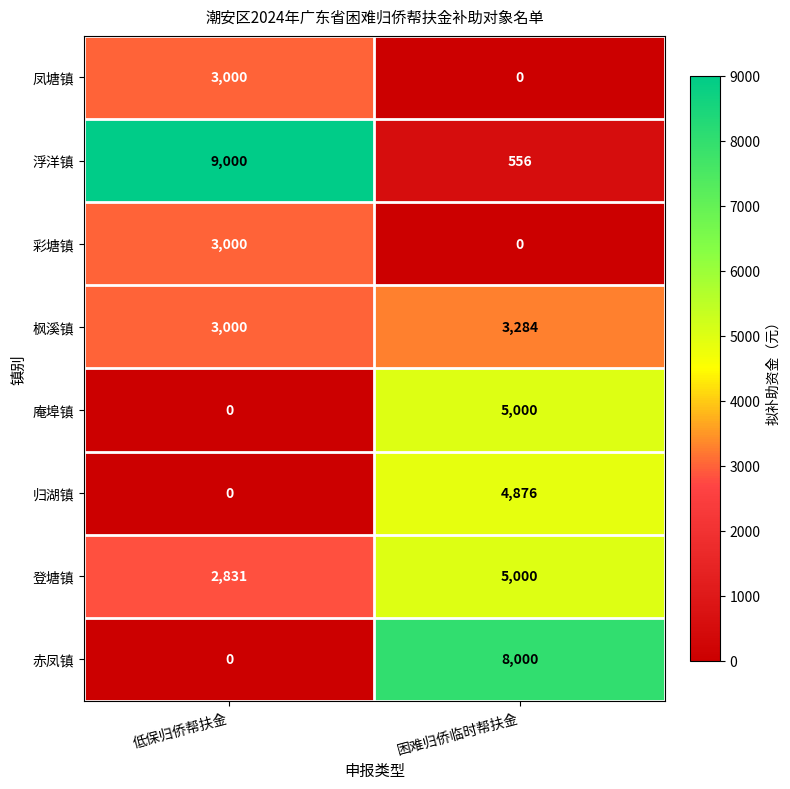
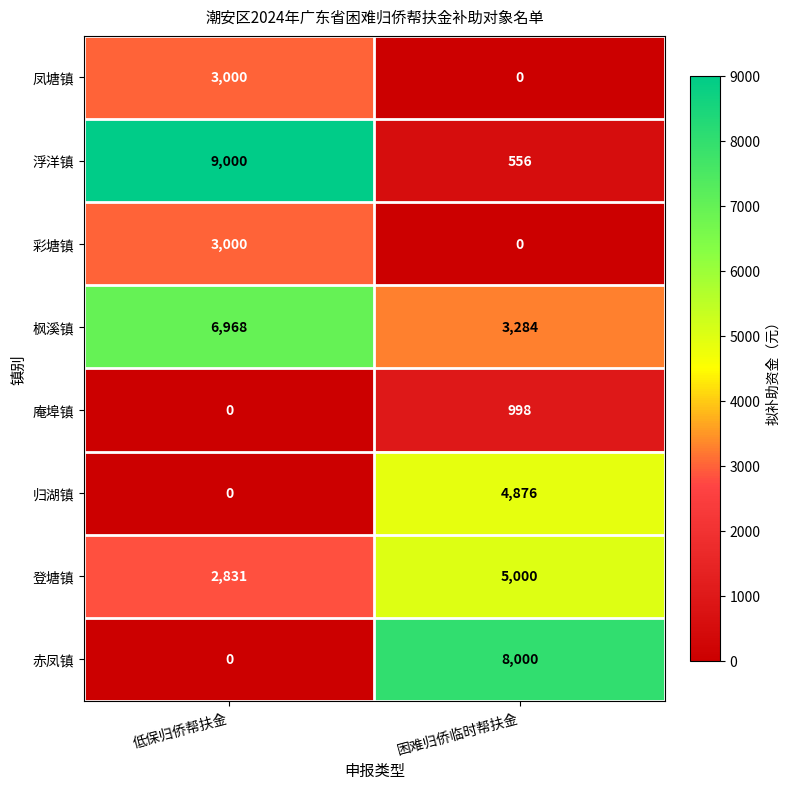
  {
    "凤塘镇": {
      "低保归侨帮扶金": "3,000",
      "困难归侨临时帮扶金": "0"
    },
    "浮洋镇": {
      "低保归侨帮扶金": "9,000",
      "困难归侨临时帮扶金": "556"
    },
    "彩塘镇": {
      "低保归侨帮扶金": "3,000",
      "困难归侨临时帮扶金": "0"
    },
    "枫溪镇": {
-     "低保归侨帮扶金": "3,000",
+     "低保归侨帮扶金": "6,968",
      "困难归侨临时帮扶金": "3,284"
    },
    "庵埠镇": {
      "低保归侨帮扶金": "0",
-     "困难归侨临时帮扶金": "5,000"
+     "困难归侨临时帮扶金": "998"
    },
    "归湖镇": {
      "低保归侨帮扶金": "0",
      "困难归侨临时帮扶金": "4,876"
    },
    "登塘镇": {
      "低保归侨帮扶金": "2,831",
      "困难归侨临时帮扶金": "5,000"
    },
    "赤凤镇": {
      "低保归侨帮扶金": "0",
      "困难归侨临时帮扶金": "8,000"
    }
  }
